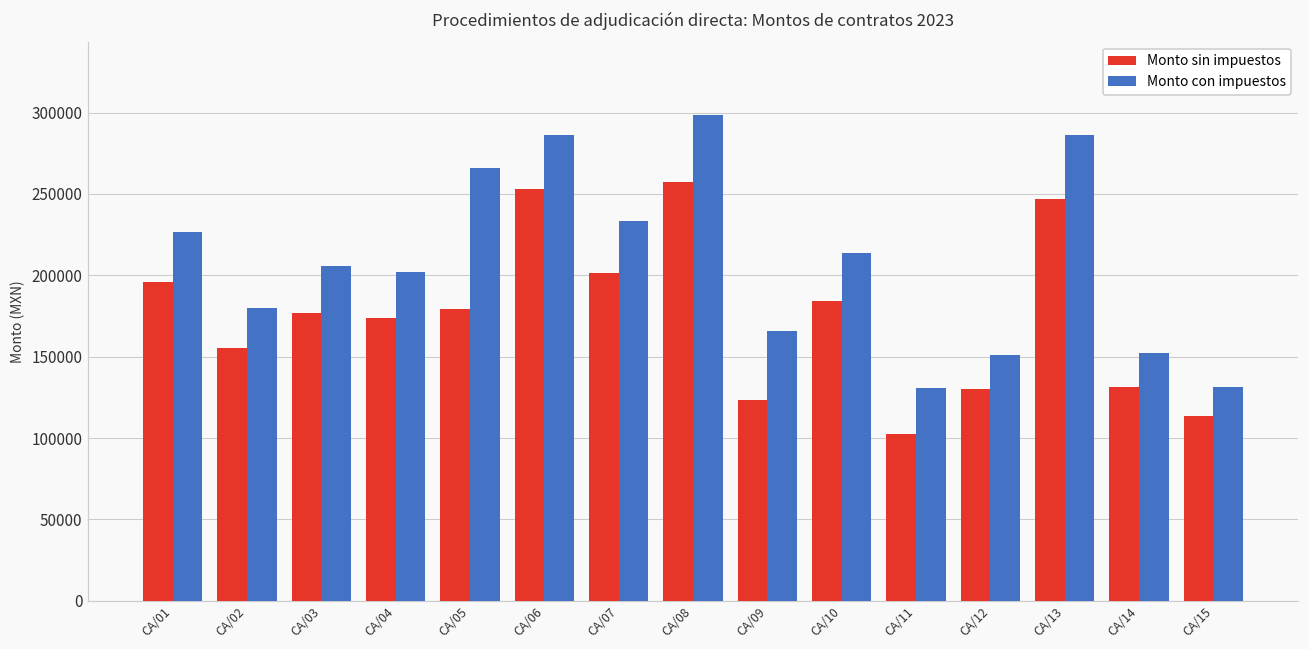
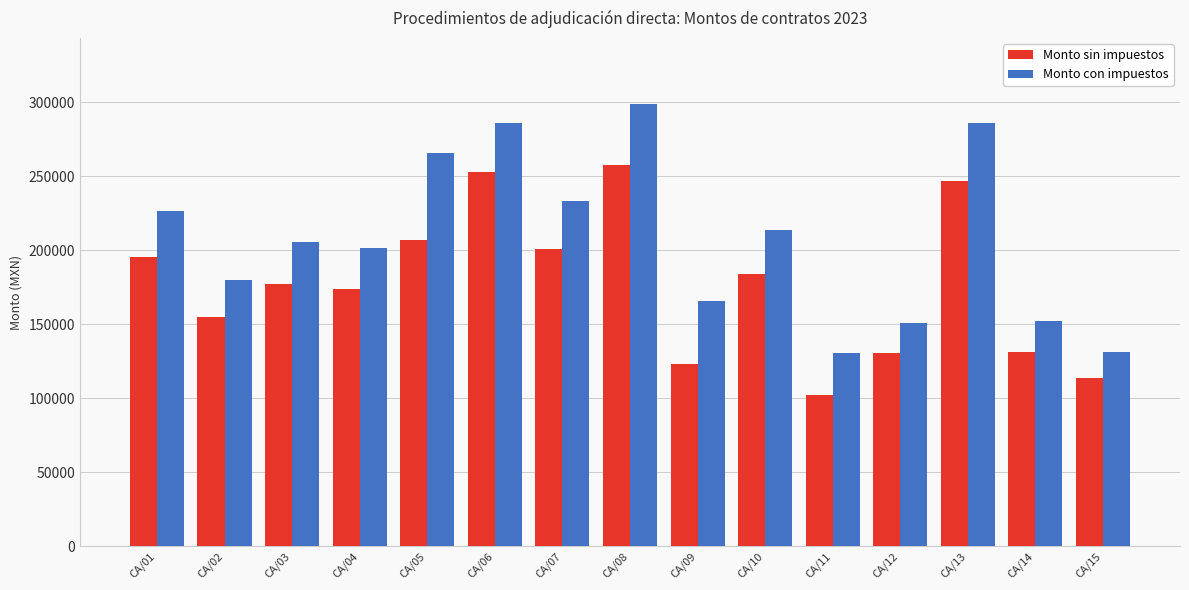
  {
    "Monto sin impuestos": {
      "CA/01": 196000,
      "CA/02": 155000,
      "CA/03": 177000,
      "CA/04": 174000,
-     "CA/05": 179000,
+     "CA/05": 207000,
      "CA/06": 253000,
      "CA/07": 201000,
      "CA/08": 257000,
      "CA/09": 123000,
      "CA/10": 184000,
      "CA/11": 102000,
      "CA/12": 130000,
      "CA/13": 247000,
      "CA/14": 131000,
      "CA/15": 113000
    },
    "Monto con impuestos": {
      "CA/01": 227000,
      "CA/02": 180000,
      "CA/03": 205000,
      "CA/04": 202000,
      "CA/05": 266000,
      "CA/06": 286000,
      "CA/07": 233000,
      "CA/08": 299000,
      "CA/09": 166000,
      "CA/10": 213000,
      "CA/11": 131000,
      "CA/12": 151000,
      "CA/13": 286000,
      "CA/14": 152000,
      "CA/15": 132000
    }
  }
